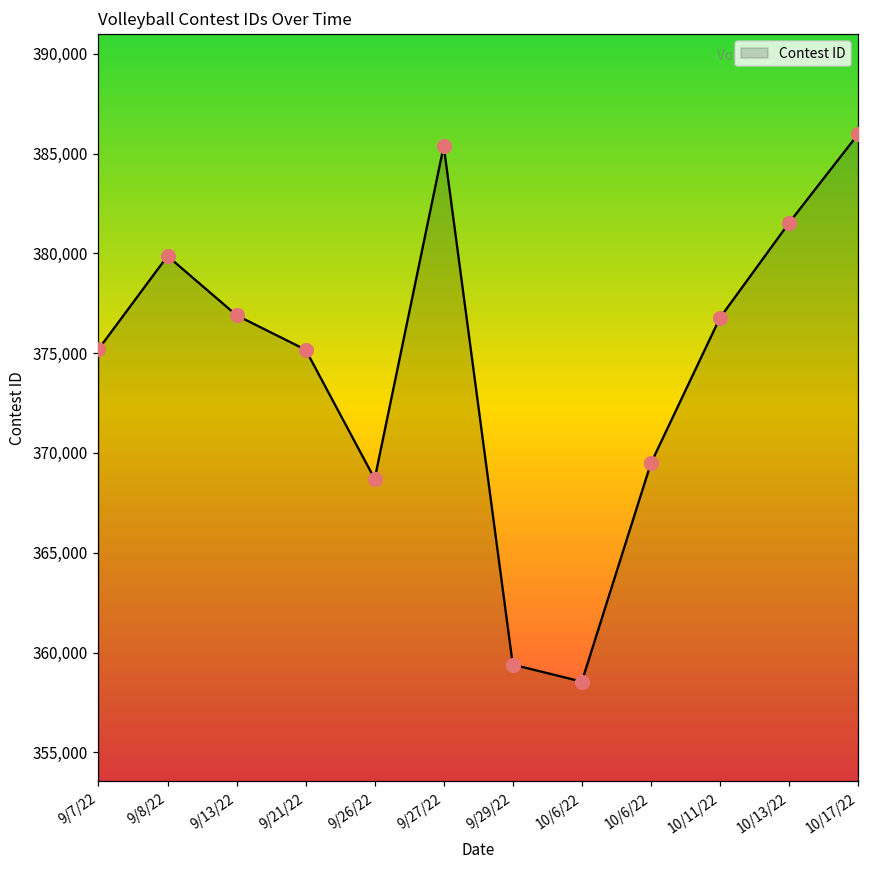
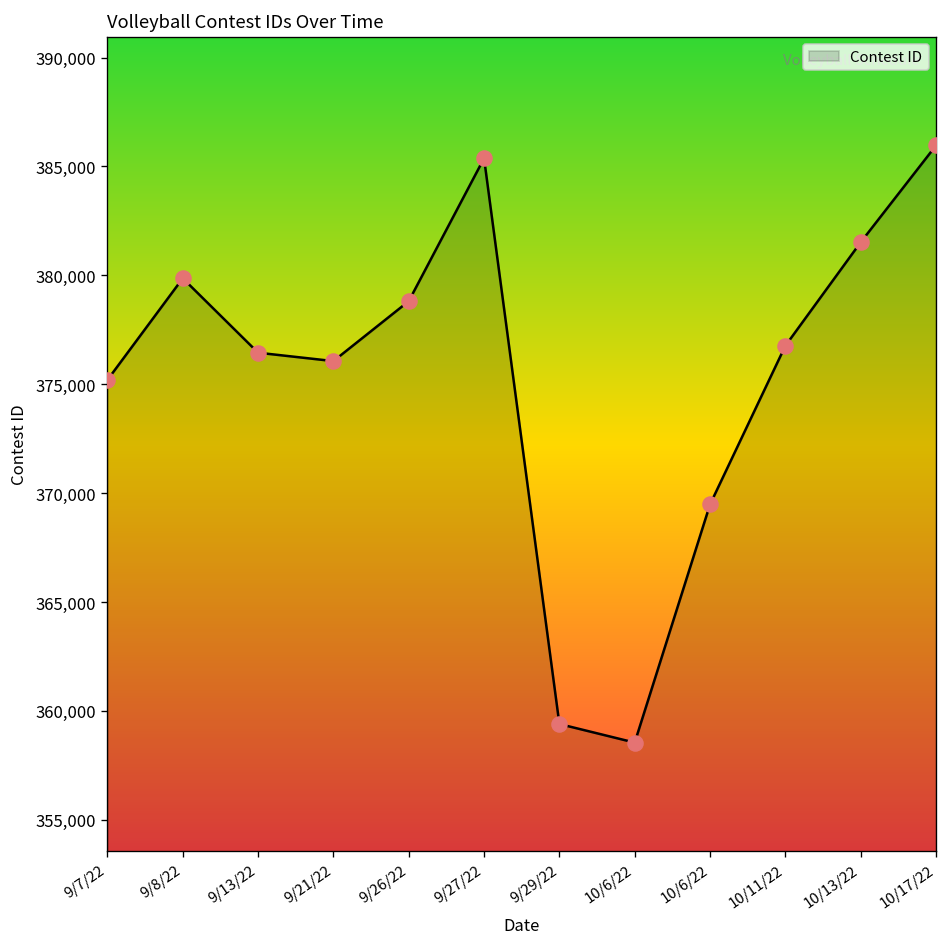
  {
    "9/7/22": "375,200",
    "9/8/22": "379,900",
-   "9/13/22": "376,900",
-   "9/21/22": "375,200",
-   "9/26/22": "368,700",
+   "9/13/22": "376,400",
+   "9/21/22": "376,100",
+   "9/26/22": "378,800",
    "9/27/22": "385,400",
    "9/29/22": "359,400",
    "10/11/22": "376,800",
    "10/13/22": "381,500",
    "10/17/22": "386,000"
  }
